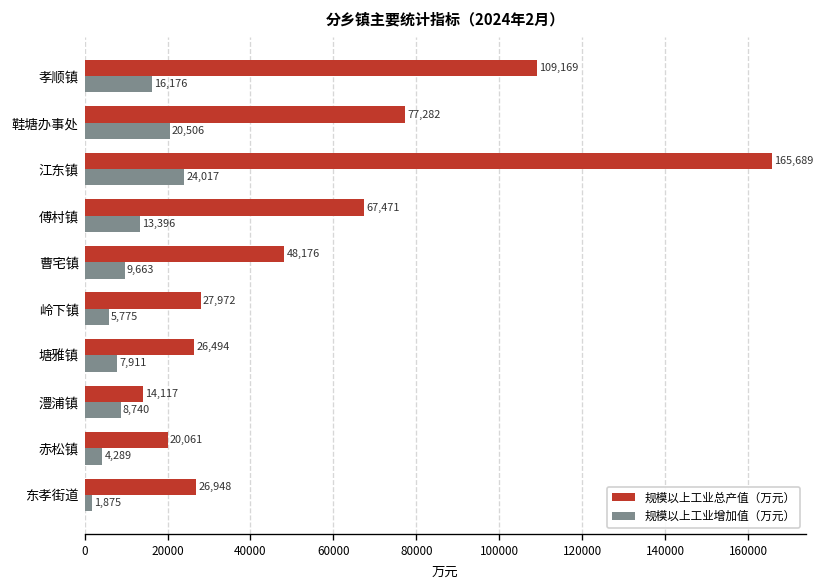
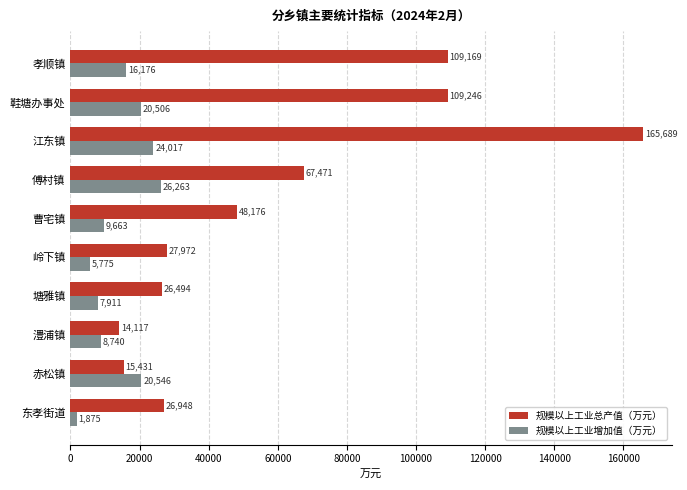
  {
    "规模以上工业总产值（万元）": {
      "孝顺镇": "109,169",
-     "鞋塘办事处": "77,282",
+     "鞋塘办事处": "109,246",
      "江东镇": "165,689",
      "傅村镇": "67,471",
      "曹宅镇": "48,176",
      "岭下镇": "27,972",
      "塘雅镇": "26,494",
      "澧浦镇": "14,117",
-     "赤松镇": "20,061",
+     "赤松镇": "15,431",
      "东孝街道": "26,948"
    },
    "规模以上工业增加值（万元）": {
      "孝顺镇": "16,176",
      "鞋塘办事处": "20,506",
      "江东镇": "24,017",
-     "傅村镇": "13,396",
+     "傅村镇": "26,263",
      "曹宅镇": "9,663",
      "岭下镇": "5,775",
      "塘雅镇": "7,911",
      "澧浦镇": "8,740",
-     "赤松镇": "4,289",
+     "赤松镇": "20,546",
      "东孝街道": "1,875"
    }
  }
